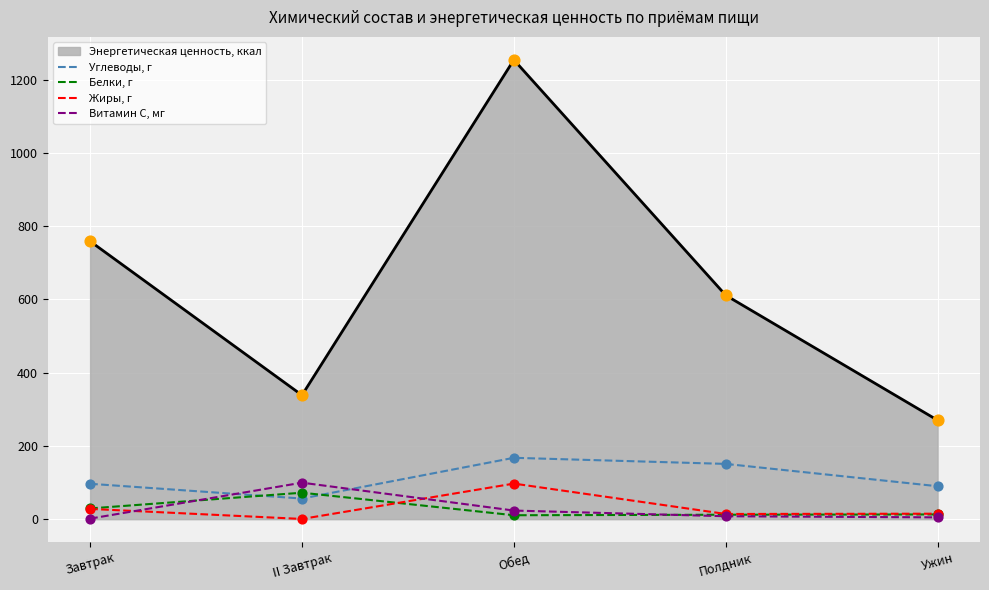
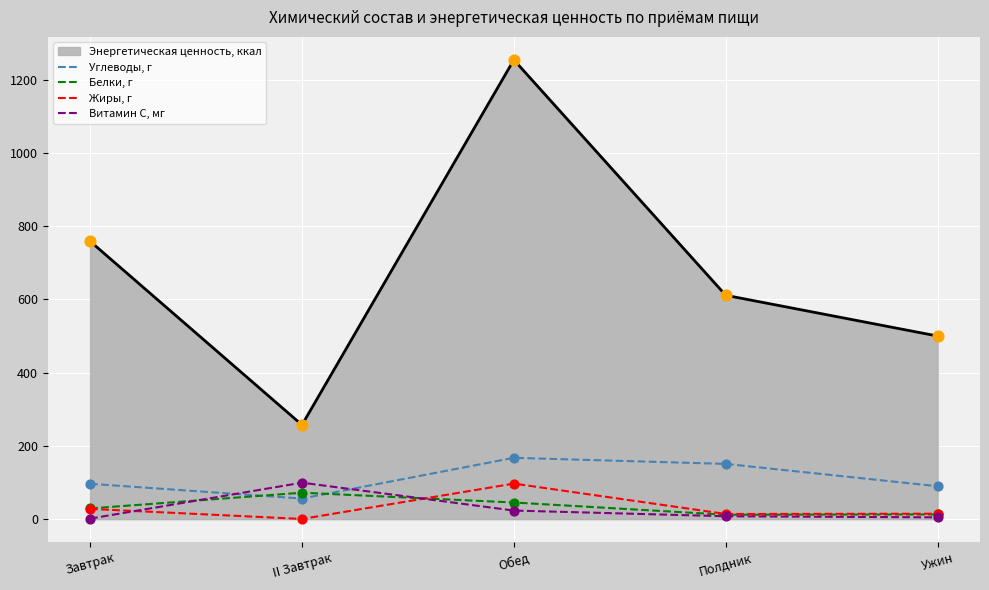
  {
    "Энергетическая ценность, ккал": {
      "Завтрак": 760,
-     "II Завтрак": 340,
+     "II Завтрак": 260,
      "Обед": 1250,
      "Полдник": 610,
-     "Ужин": 270
+     "Ужин": 500
    },
    "Углеводы, г": {
      "Завтрак": 100,
      "II Завтрак": 60,
      "Обед": 170,
      "Полдник": 150,
      "Ужин": 90
    },
    "Белки, г": {
      "II Завтрак": 70,
-     "Обед": 10
+     "Обед": 50
    },
    "Жиры, г": {
      "II Завтрак": 0,
      "Обед": 100
    },
    "Витамин С, мг": {
      "Завтрак": 0,
      "II Завтрак": 100,
      "Обед": 20,
      "Ужин": 10
    }
  }
